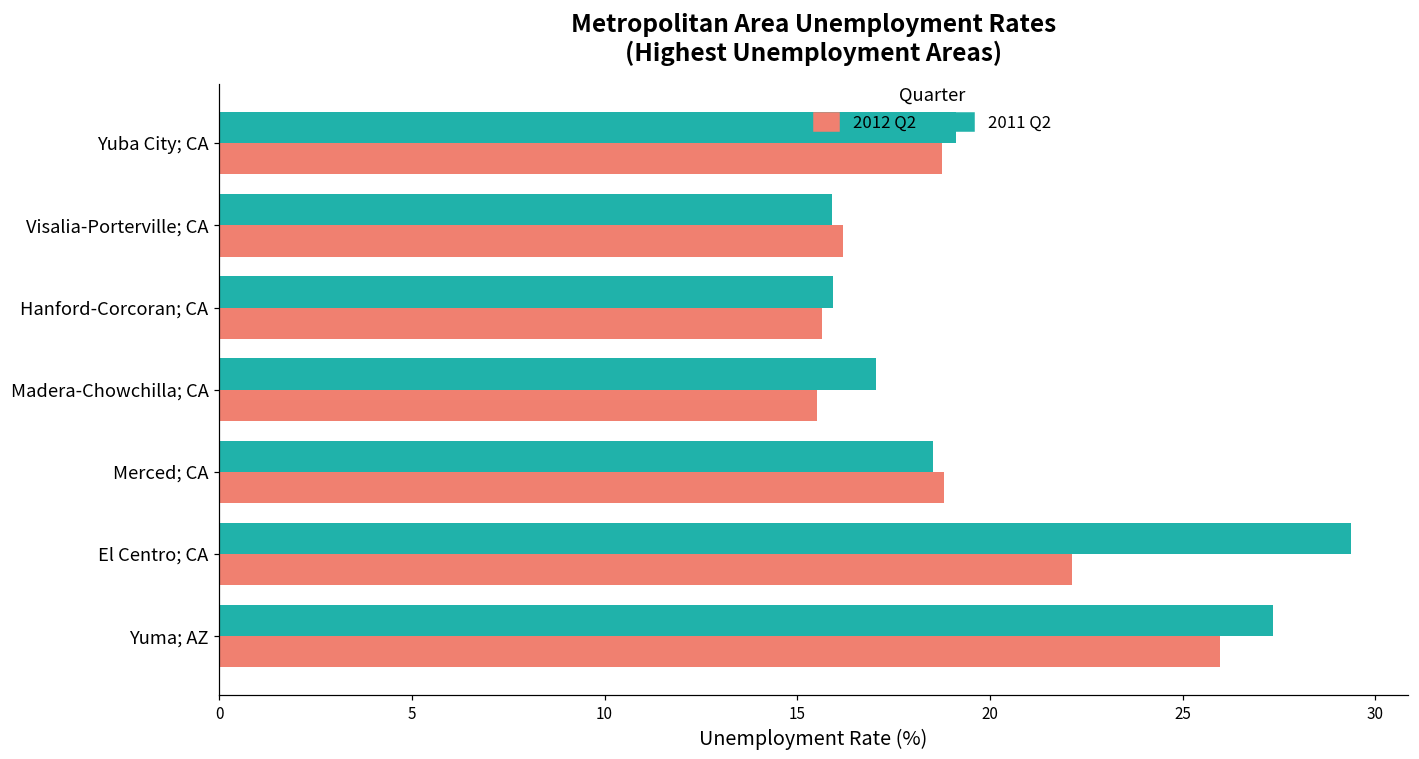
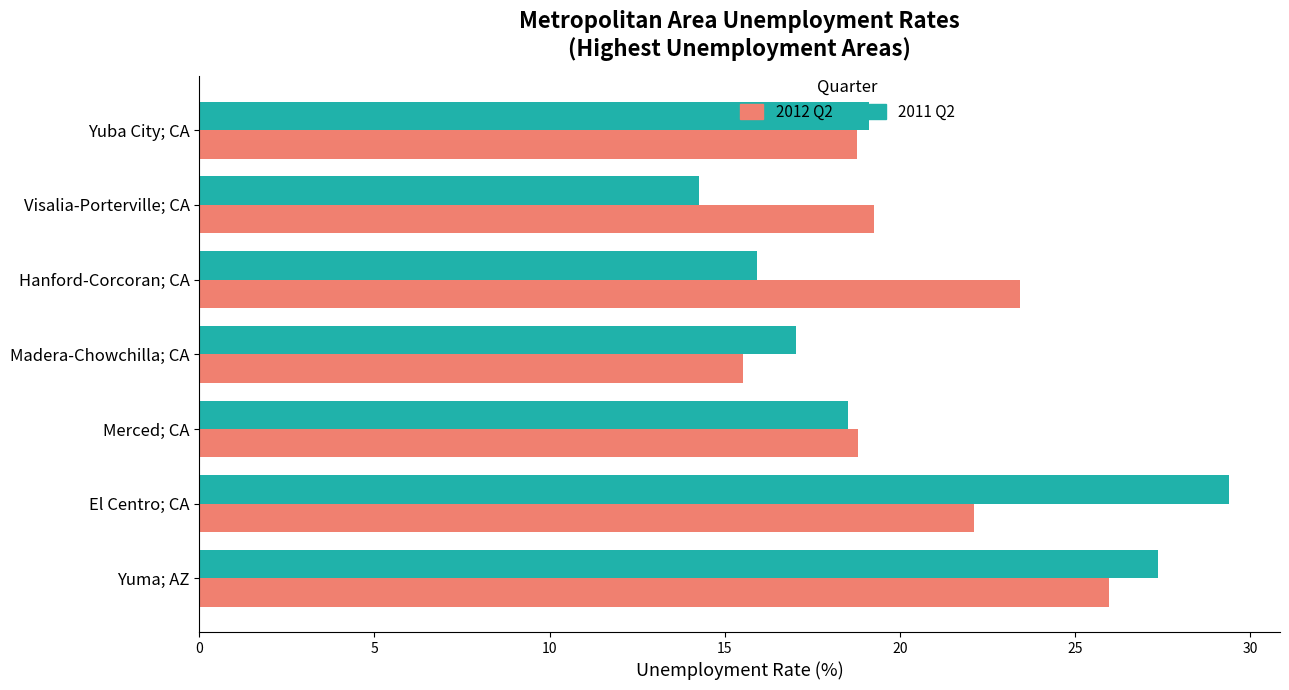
  {
    "2012 Q2": {
      "Yuba City; CA": 18.8,
-     "Visalia-Porterville; CA": 16.2,
-     "Hanford-Corcoran; CA": 15.6,
+     "Visalia-Porterville; CA": 19.3,
+     "Hanford-Corcoran; CA": 23.4,
      "Madera-Chowchilla; CA": 15.5,
      "Merced; CA": 18.8,
      "El Centro; CA": 22.1,
      "Yuma; AZ": 26.0
    },
    "2011 Q2": {
      "Yuba City; CA": 19.1,
-     "Visalia-Porterville; CA": 15.9,
+     "Visalia-Porterville; CA": 14.3,
      "Hanford-Corcoran; CA": 15.9,
      "Madera-Chowchilla; CA": 17.0,
      "Merced; CA": 18.5,
      "El Centro; CA": 29.4,
      "Yuma; AZ": 27.4
    }
  }
